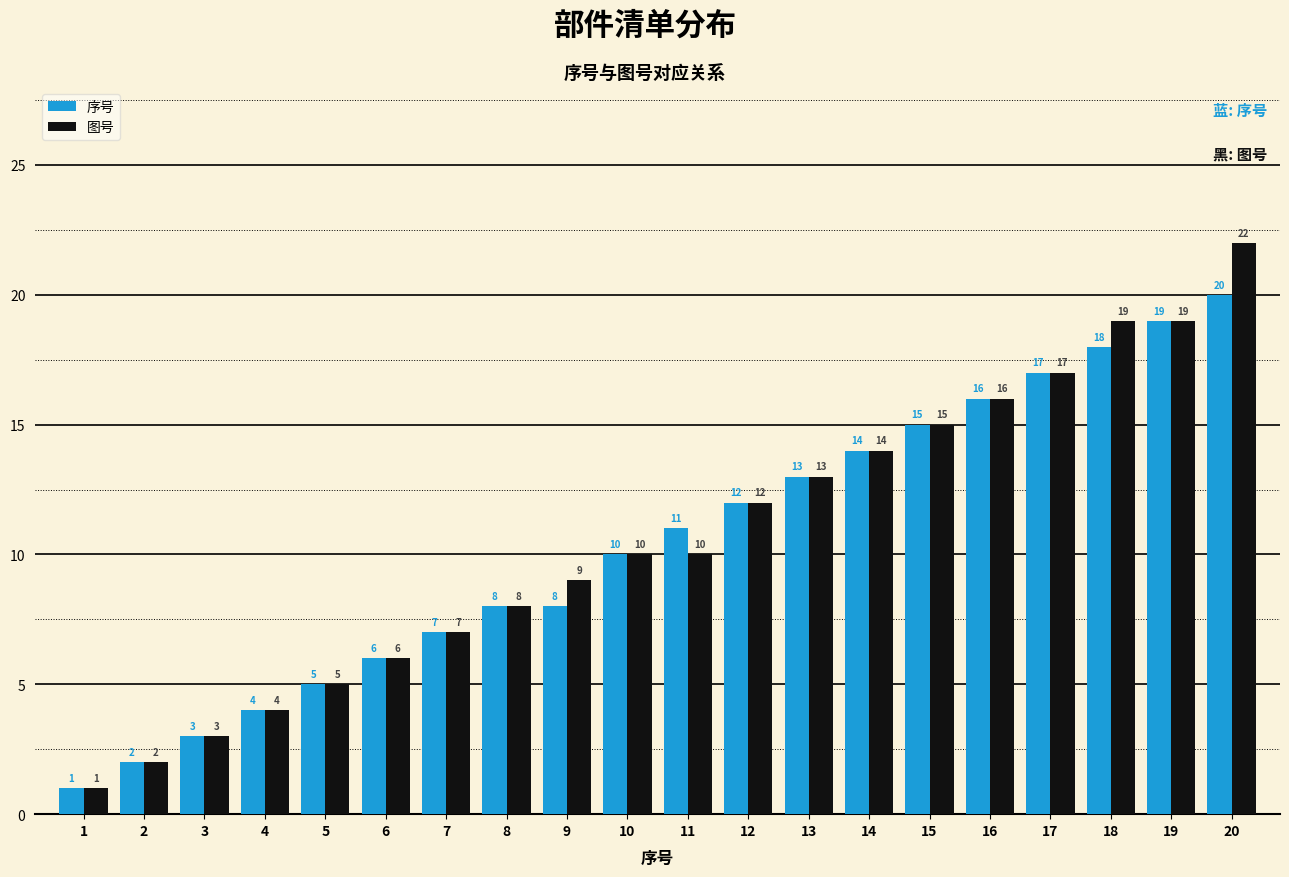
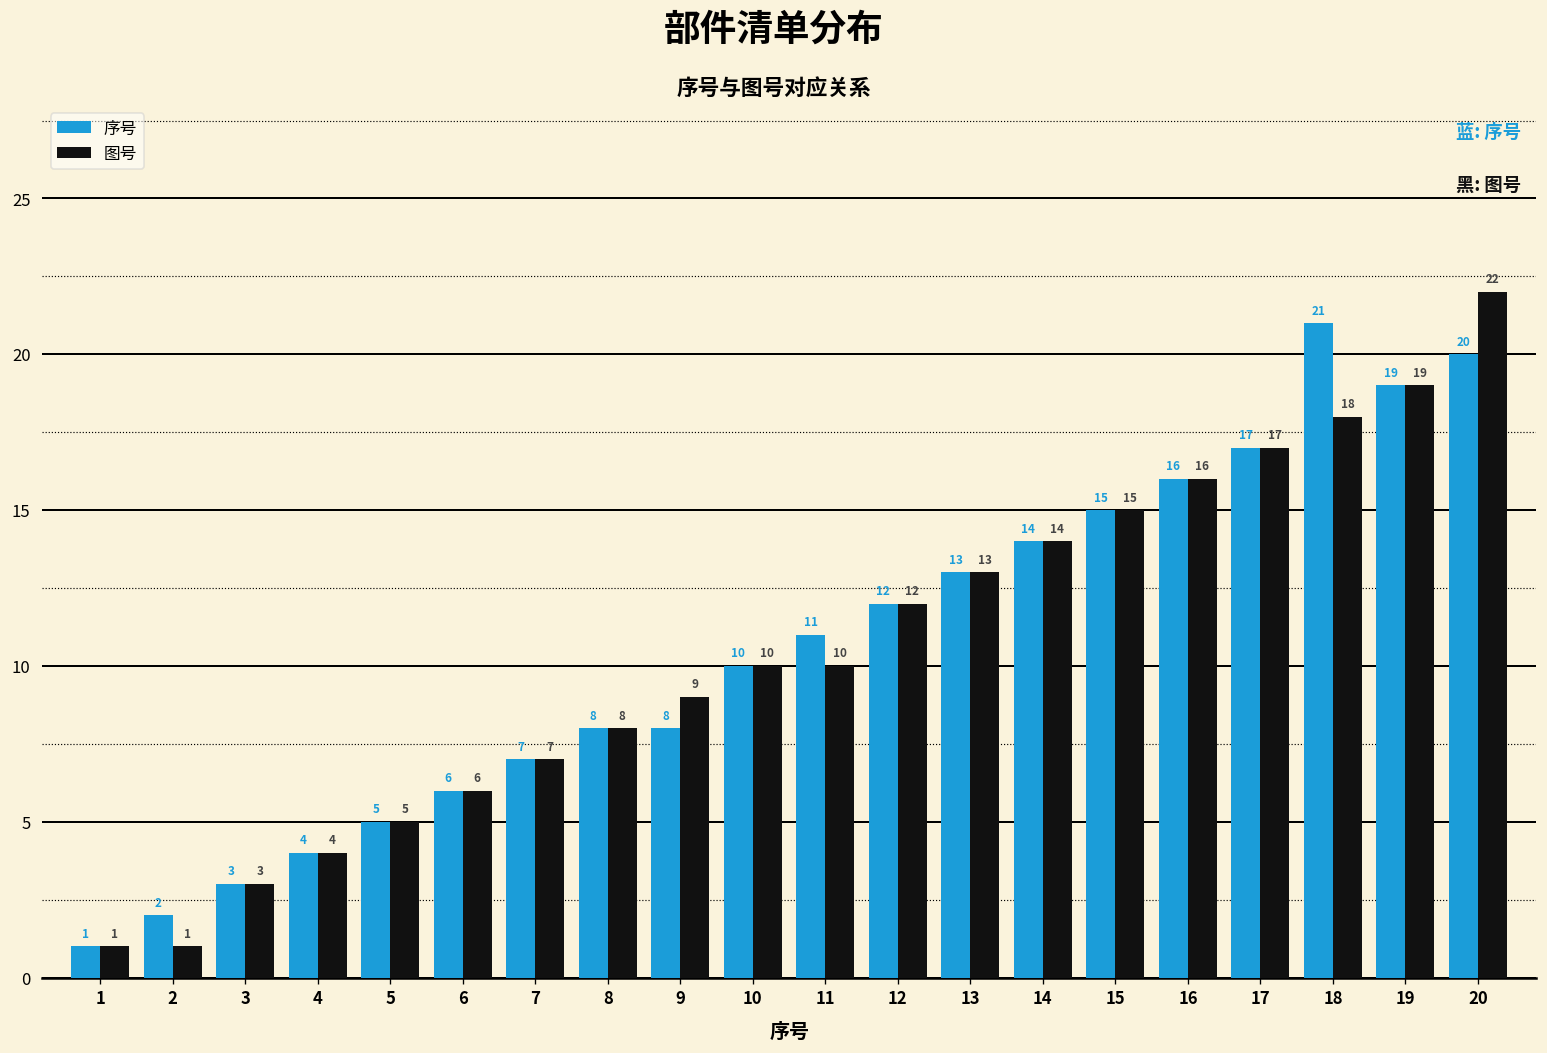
  {
    "序号": {
      "1": 1,
      "2": 2,
      "3": 3,
      "4": 4,
      "5": 5,
      "6": 6,
      "7": 7,
      "8": 8,
      "9": 8,
      "10": 10,
      "11": 11,
      "12": 12,
      "13": 13,
      "14": 14,
      "15": 15,
      "16": 16,
      "17": 17,
-     "18": 18,
+     "18": 21,
      "19": 19,
      "20": 20
    },
    "图号": {
      "1": 1,
-     "2": 2,
+     "2": 1,
      "3": 3,
      "4": 4,
      "5": 5,
      "6": 6,
      "7": 7,
      "8": 8,
      "9": 9,
      "10": 10,
      "11": 10,
      "12": 12,
      "13": 13,
      "14": 14,
      "15": 15,
      "16": 16,
      "17": 17,
-     "18": 19,
+     "18": 18,
      "19": 19,
      "20": 22
    }
  }
